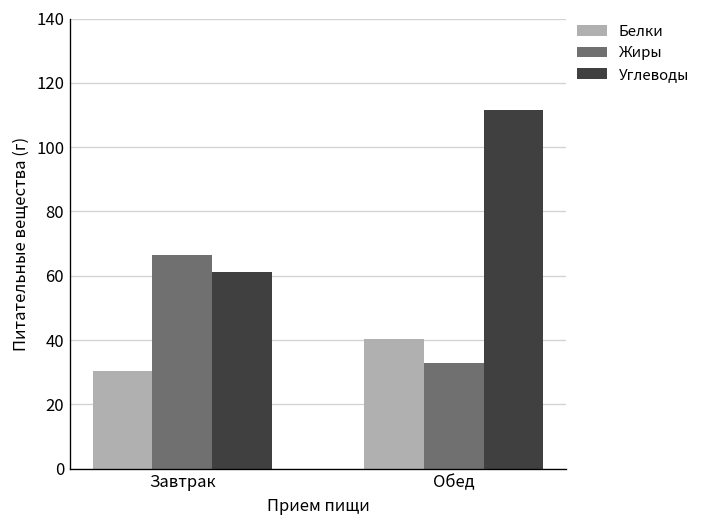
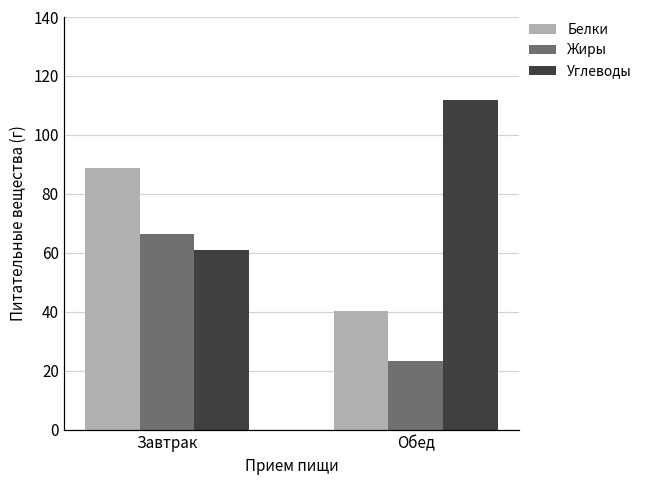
  {
    "Белки": {
-     "Завтрак": 30,
+     "Завтрак": 89,
      "Обед": 40
    },
    "Жиры": {
      "Завтрак": 66,
-     "Обед": 33
+     "Обед": 23
    },
    "Углеводы": {
      "Завтрак": 61,
      "Обед": 112
    }
  }
